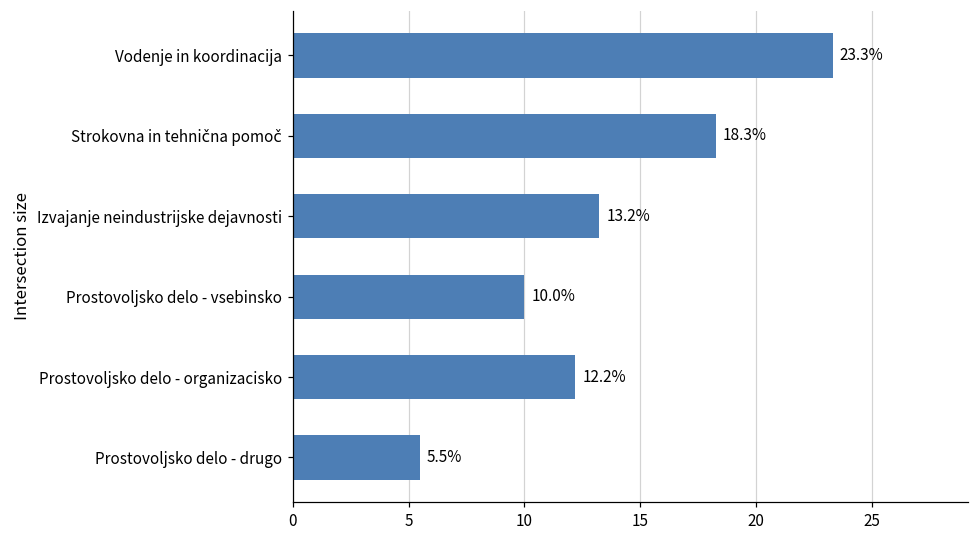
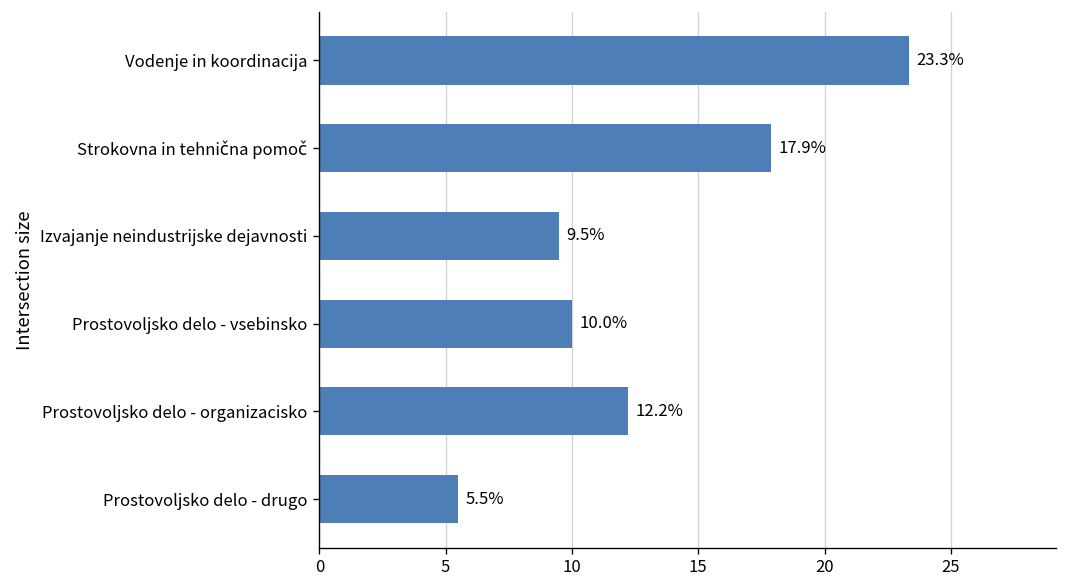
  {
    "Vodenje in koordinacija": "23.3%",
-   "Strokovna in tehnična pomoč": "18.3%",
-   "Izvajanje neindustrijske dejavnosti": "13.2%",
+   "Strokovna in tehnična pomoč": "17.9%",
+   "Izvajanje neindustrijske dejavnosti": "9.5%",
    "Prostovoljsko delo - vsebinsko": "10.0%",
    "Prostovoljsko delo - organizacisko": "12.2%",
    "Prostovoljsko delo - drugo": "5.5%"
  }
